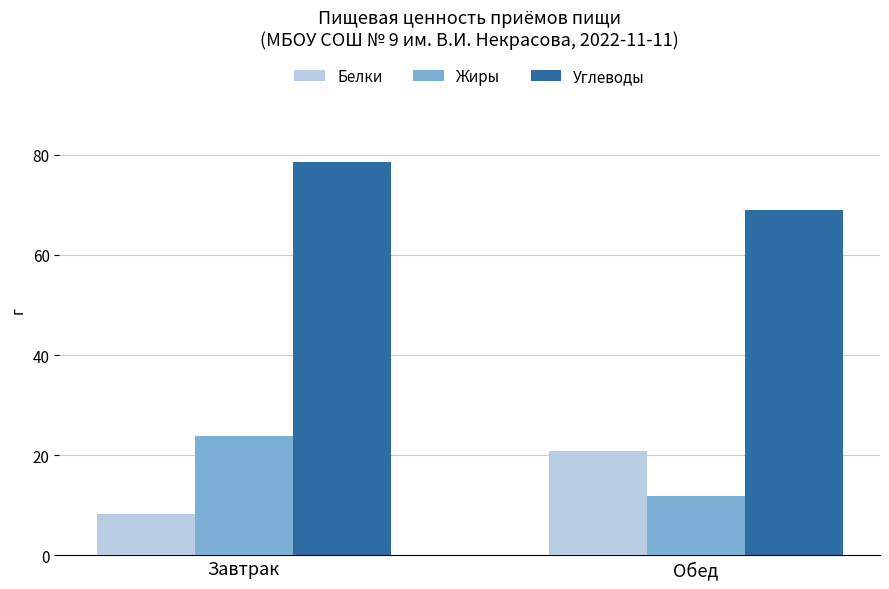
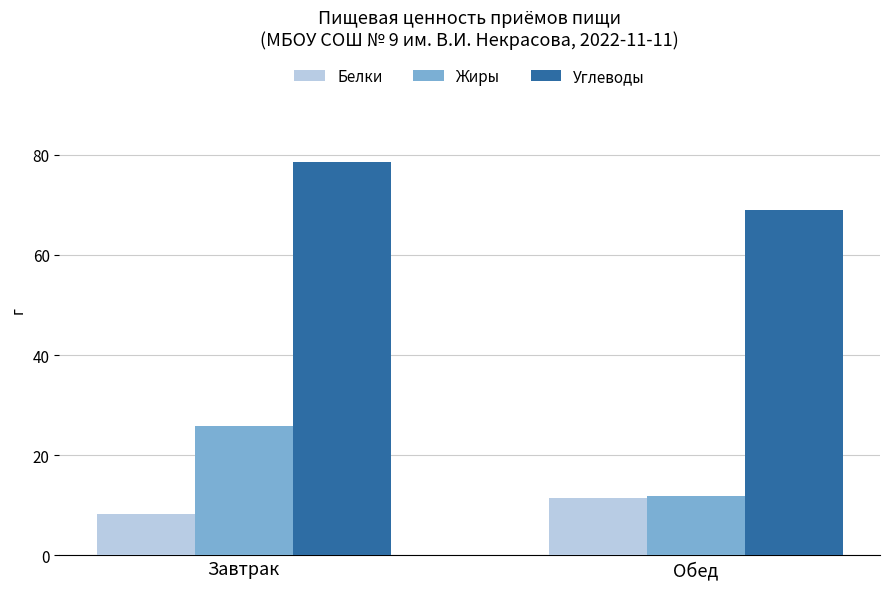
  {
    "Белки": {
      "Завтрак": 8,
-     "Обед": 21
+     "Обед": 11
    },
    "Жиры": {
-     "Завтрак": 24,
+     "Завтрак": 26,
      "Обед": 12
    },
    "Углеводы": {
      "Завтрак": 79,
      "Обед": 69
    }
  }
